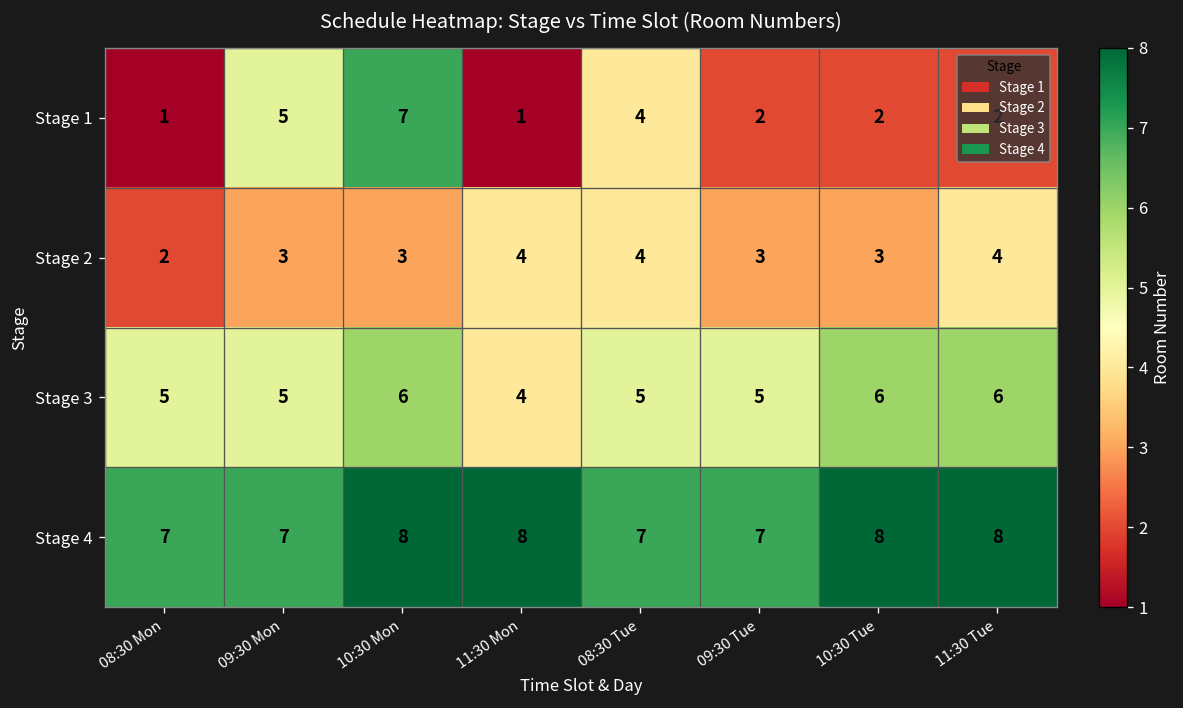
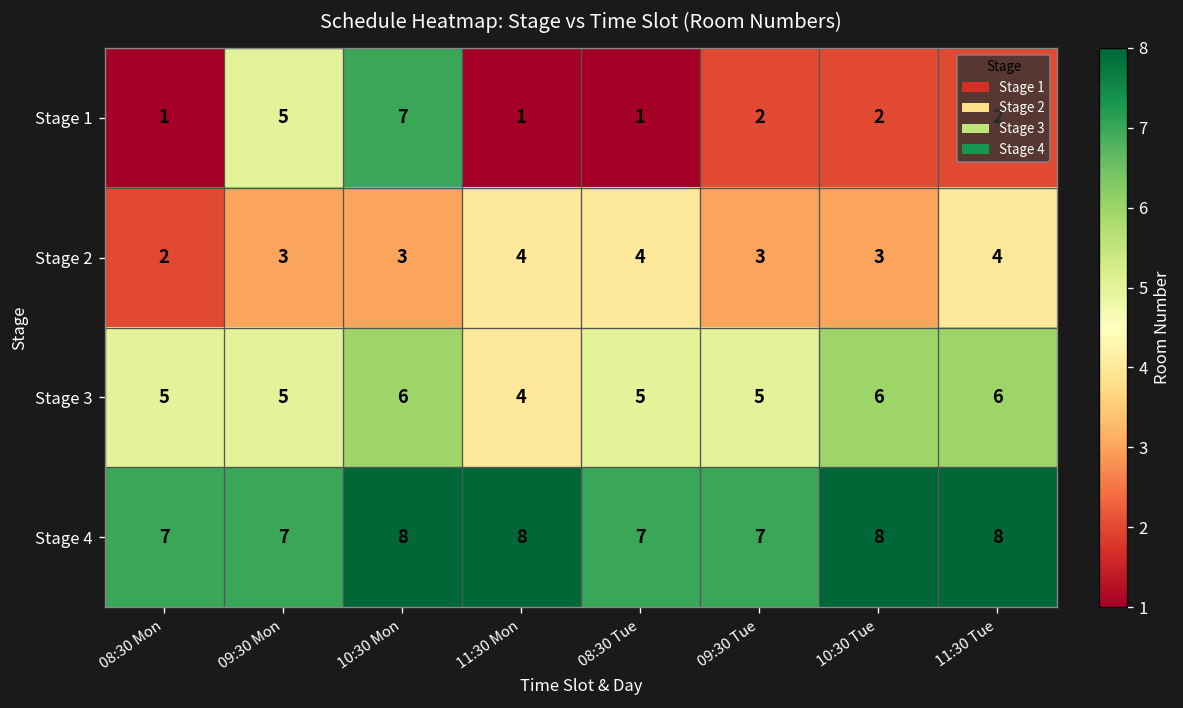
  {
    "Stage 1": {
      "08:30 Mon": 1,
      "09:30 Mon": 5,
      "10:30 Mon": 7,
      "11:30 Mon": 1,
-     "08:30 Tue": 4,
+     "08:30 Tue": 1,
      "09:30 Tue": 2,
      "10:30 Tue": 2
    },
    "Stage 2": {
      "08:30 Mon": 2,
      "09:30 Mon": 3,
      "10:30 Mon": 3,
      "11:30 Mon": 4,
      "08:30 Tue": 4,
      "09:30 Tue": 3,
      "10:30 Tue": 3,
      "11:30 Tue": 4
    },
    "Stage 3": {
      "08:30 Mon": 5,
      "09:30 Mon": 5,
      "10:30 Mon": 6,
      "11:30 Mon": 4,
      "08:30 Tue": 5,
      "09:30 Tue": 5,
      "10:30 Tue": 6,
      "11:30 Tue": 6
    },
    "Stage 4": {
      "08:30 Mon": 7,
      "09:30 Mon": 7,
      "10:30 Mon": 8,
      "11:30 Mon": 8,
      "08:30 Tue": 7,
      "09:30 Tue": 7,
      "10:30 Tue": 8,
      "11:30 Tue": 8
    }
  }
